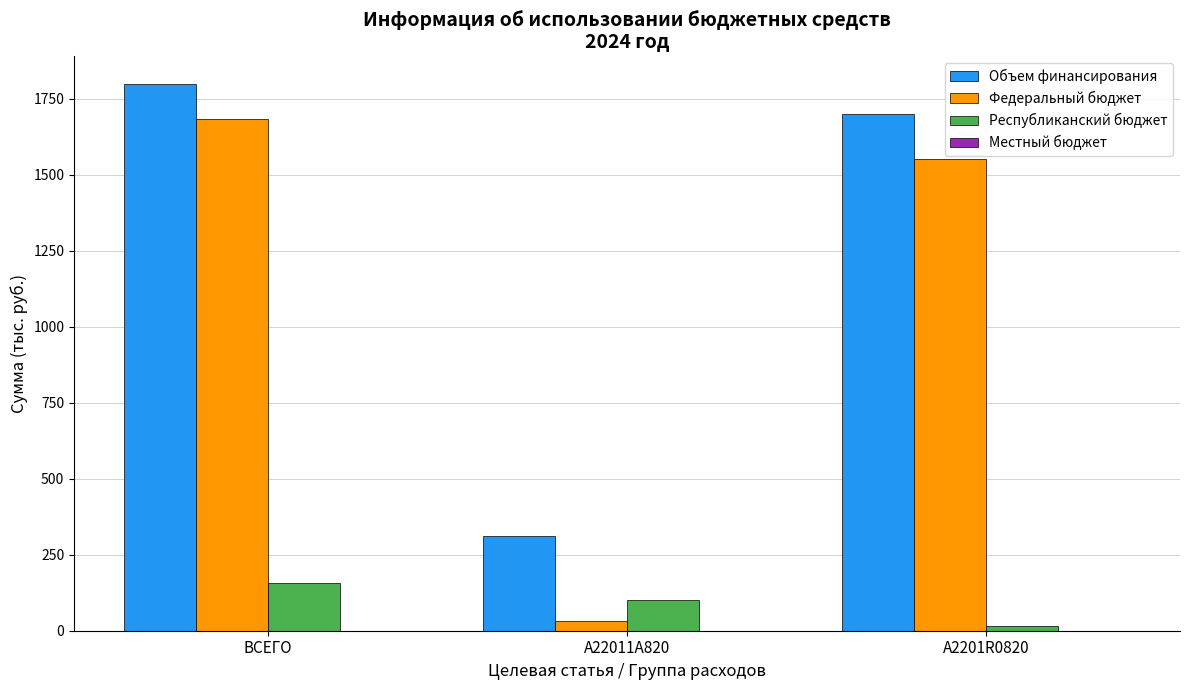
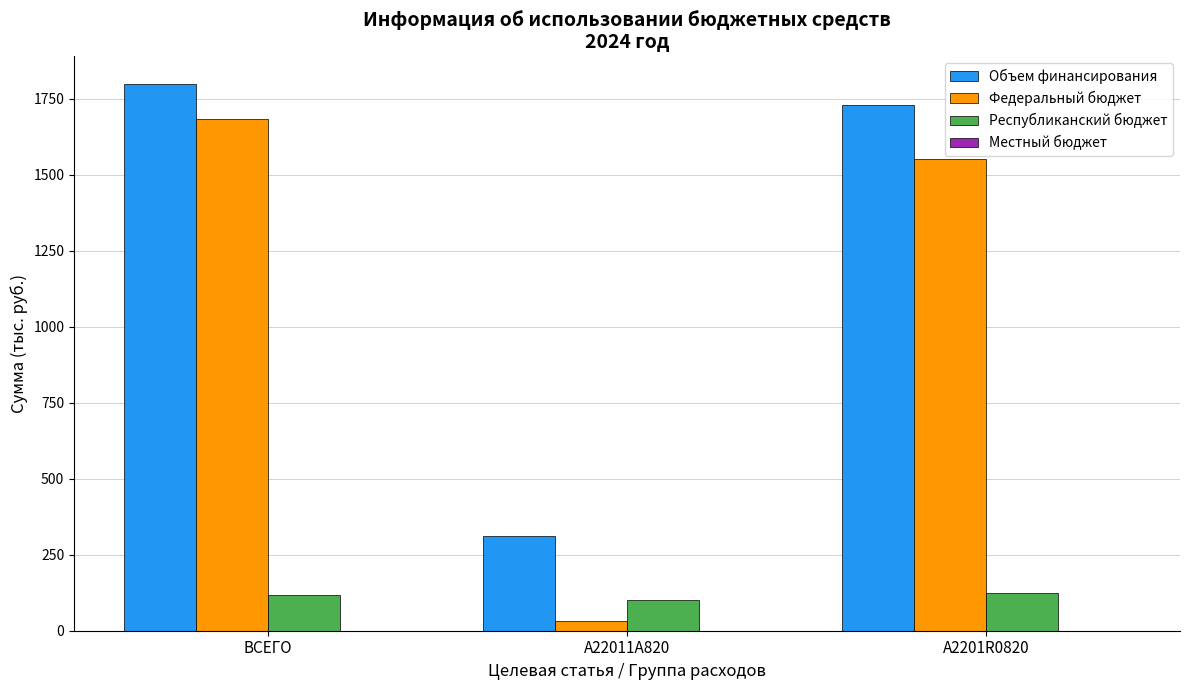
  {
    "Объем финансирования": {
      "ВСЕГО": 1800,
      "A22011A820": 310,
-     "A2201R0820": 1700
+     "A2201R0820": 1730
    },
    "Федеральный бюджет": {
      "ВСЕГО": 1680,
      "A22011A820": 30,
      "A2201R0820": 1550
    },
    "Республиканский бюджет": {
-     "ВСЕГО": 160,
+     "ВСЕГО": 120,
      "A22011A820": 100,
-     "A2201R0820": 20
+     "A2201R0820": 120
    },
    "Местный бюджет": {
      "ВСЕГО": 0,
      "A22011A820": 0,
      "A2201R0820": 0
    }
  }
